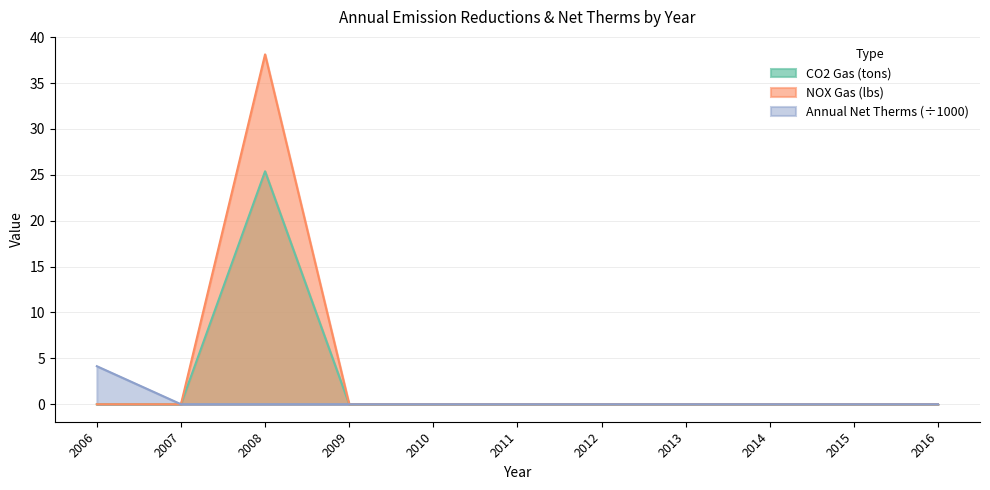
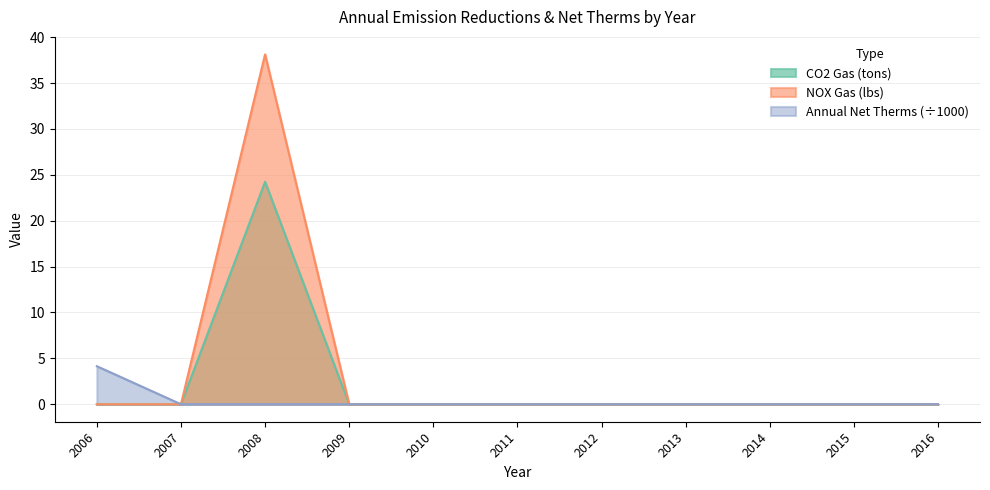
  {
    "CO2 Gas (tons)": {
-     "2008": 25
+     "2008": 24
    },
    "NOX Gas (lbs)": {
      "2008": 38
    },
    "Annual Net Therms (÷1000)": {
      "2006": 4,
      "2008": 0
    }
  }
